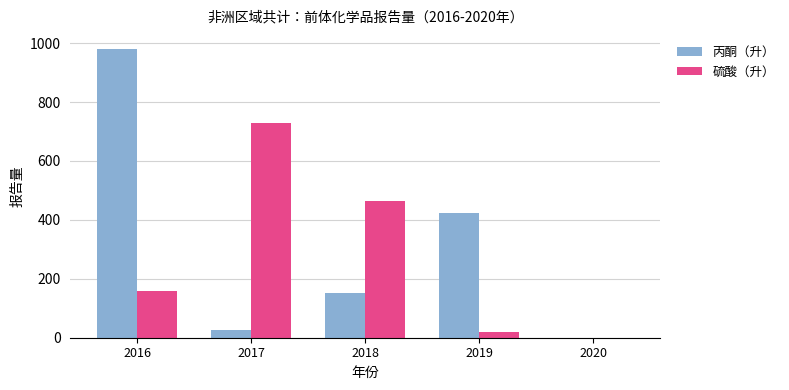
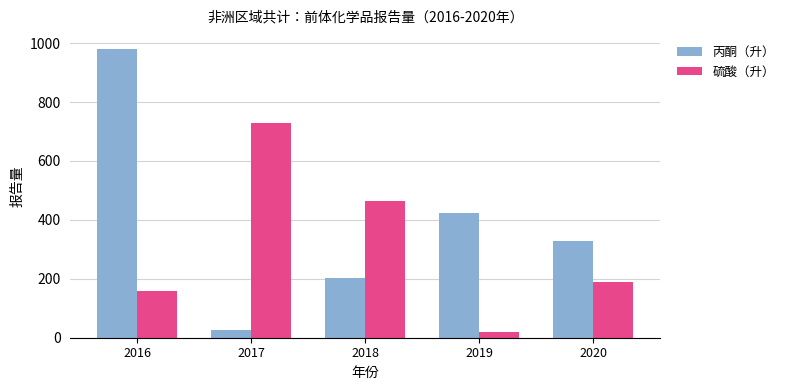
  {
    "丙酮（升）": {
      "2016": 980,
      "2017": 30,
-     "2018": 150,
+     "2018": 200,
      "2019": 430,
-     "2020": 0
+     "2020": 330
    },
    "硫酸（升）": {
      "2016": 160,
      "2017": 730,
      "2018": 460,
      "2019": 20,
-     "2020": 0
+     "2020": 190
    }
  }
